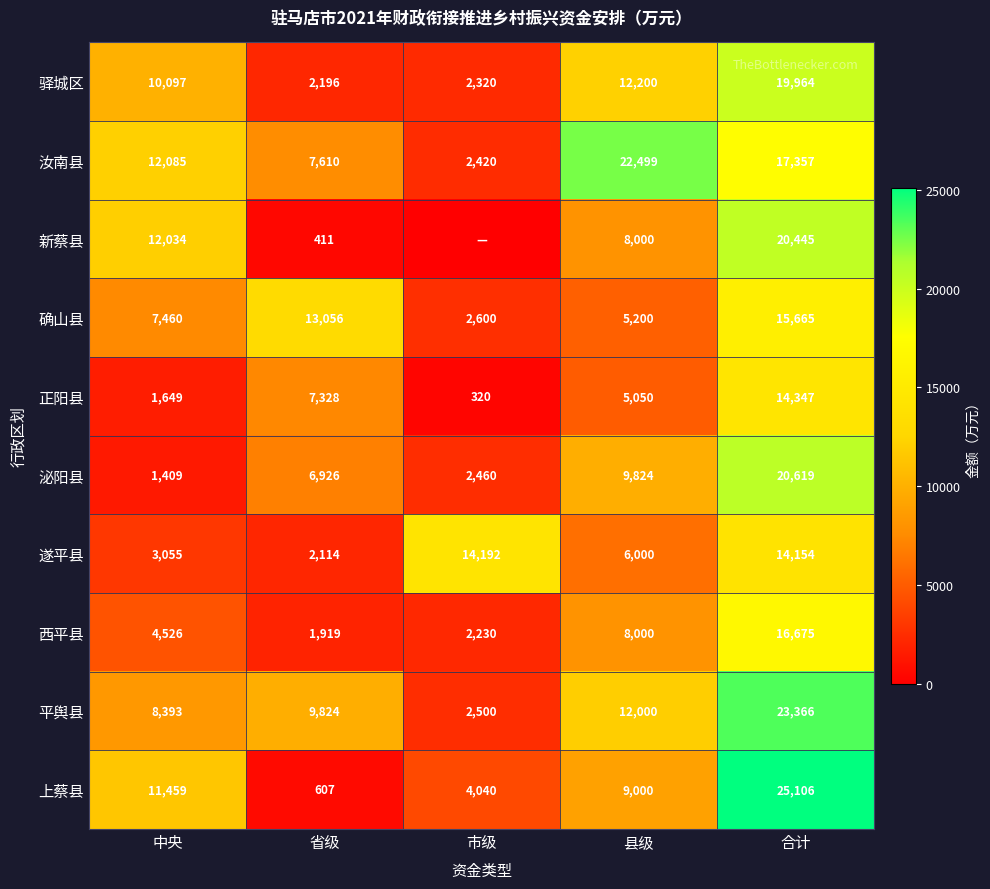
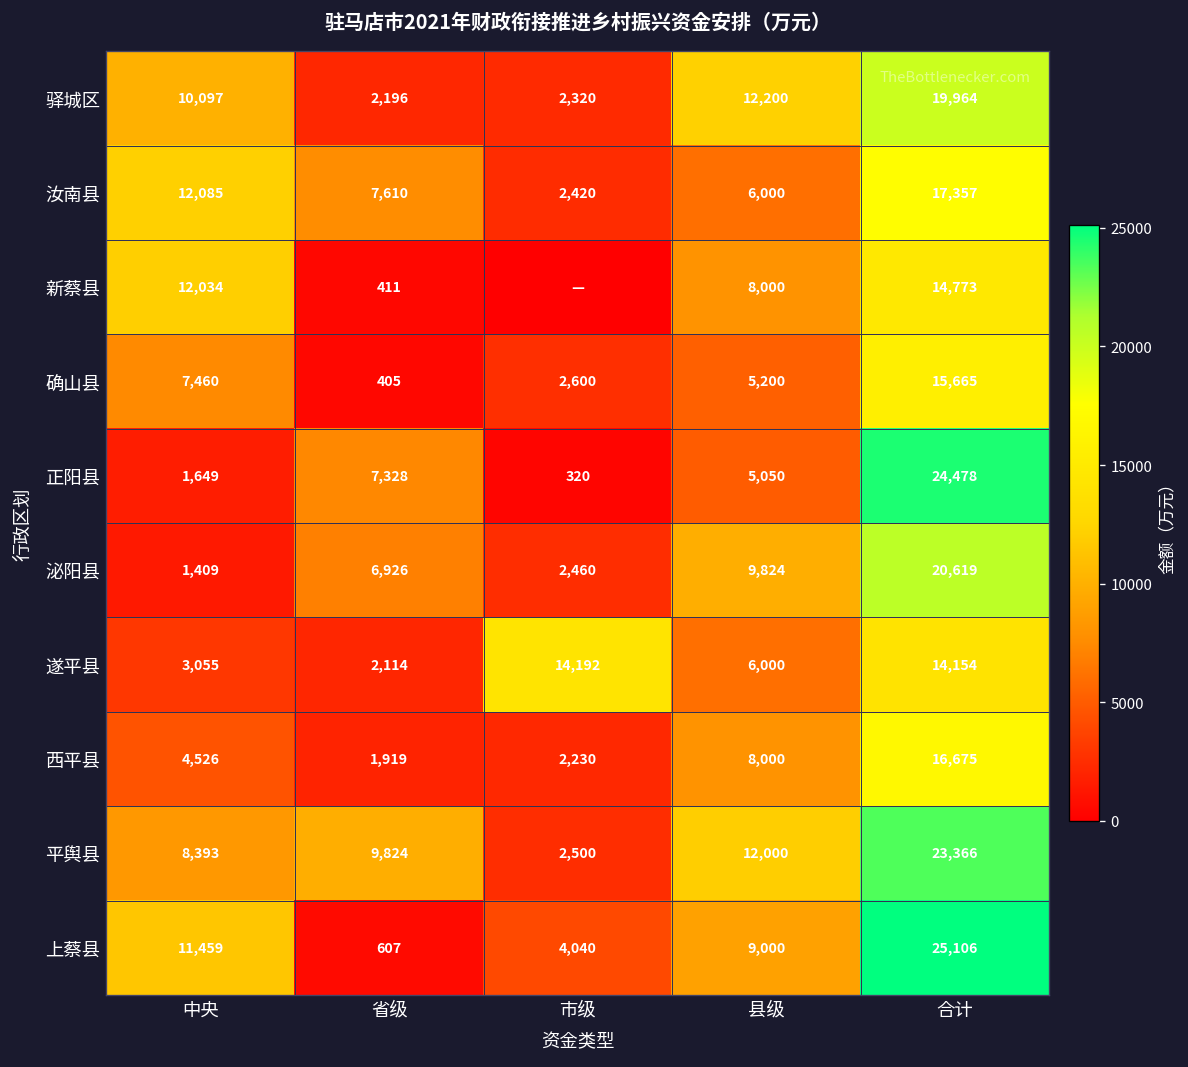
  {
    "驿城区": {
      "中央": "10,097",
      "省级": "2,196",
      "市级": "2,320",
      "县级": "12,200"
    },
    "汝南县": {
      "中央": "12,085",
      "省级": "7,610",
      "市级": "2,420",
-     "县级": "22,499",
+     "县级": "6,000",
      "合计": "17,357"
    },
    "新蔡县": {
      "中央": "12,034",
      "省级": "411",
      "县级": "8,000",
-     "合计": "20,445"
+     "合计": "14,773"
    },
    "确山县": {
      "中央": "7,460",
-     "省级": "13,056",
+     "省级": "405",
      "市级": "2,600",
      "县级": "5,200",
      "合计": "15,665"
    },
    "正阳县": {
      "中央": "1,649",
      "省级": "7,328",
      "市级": "320",
      "县级": "5,050",
-     "合计": "14,347"
+     "合计": "24,478"
    },
    "泌阳县": {
      "中央": "1,409",
      "省级": "6,926",
      "市级": "2,460",
      "县级": "9,824",
      "合计": "20,619"
    },
    "遂平县": {
      "中央": "3,055",
      "省级": "2,114",
      "市级": "14,192",
      "县级": "6,000",
      "合计": "14,154"
    },
    "西平县": {
      "中央": "4,526",
      "省级": "1,919",
      "市级": "2,230",
      "县级": "8,000",
      "合计": "16,675"
    },
    "平舆县": {
      "中央": "8,393",
      "省级": "9,824",
      "市级": "2,500",
      "县级": "12,000",
      "合计": "23,366"
    },
    "上蔡县": {
      "中央": "11,459",
      "省级": "607",
      "市级": "4,040",
      "县级": "9,000",
      "合计": "25,106"
    }
  }
